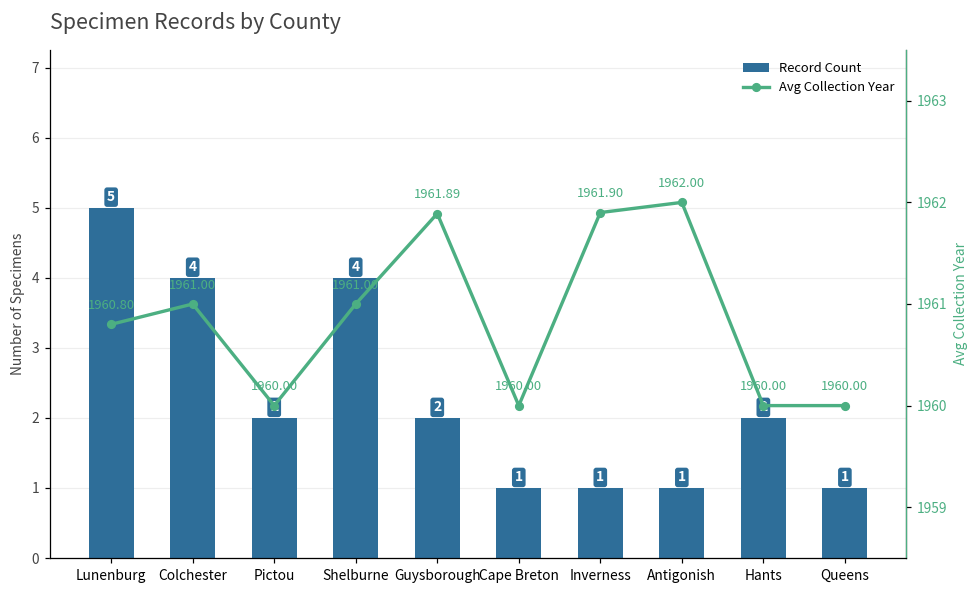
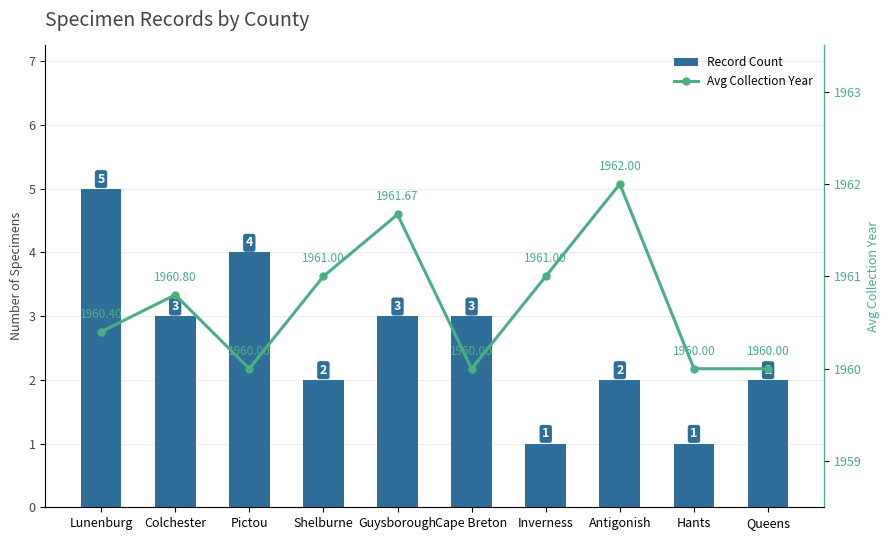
  {
    "Record Count": {
-     "Colchester": 4,
-     "Pictou": 2,
-     "Shelburne": 4,
-     "Guysborough": 2,
-     "Cape Breton": 1,
-     "Antigonish": 1,
-     "Hants": 2,
-     "Queens": 1
+     "Colchester": 3,
+     "Pictou": 4,
+     "Shelburne": 2,
+     "Guysborough": 3,
+     "Cape Breton": 3,
+     "Antigonish": 2,
+     "Hants": 1,
+     "Queens": 2
    },
    "Avg Collection Year": {
-     "Lunenburg": 1960.80,
-     "Colchester": 1961.00,
+     "Lunenburg": 1960.40,
+     "Colchester": 1960.80,
      "Shelburne": 1961.00,
-     "Guysborough": 1961.89,
+     "Guysborough": 1961.67,
      "Cape Breton": 1960.00,
-     "Inverness": 1961.90,
+     "Inverness": 1961.00,
      "Antigonish": 1962.00
    }
  }
